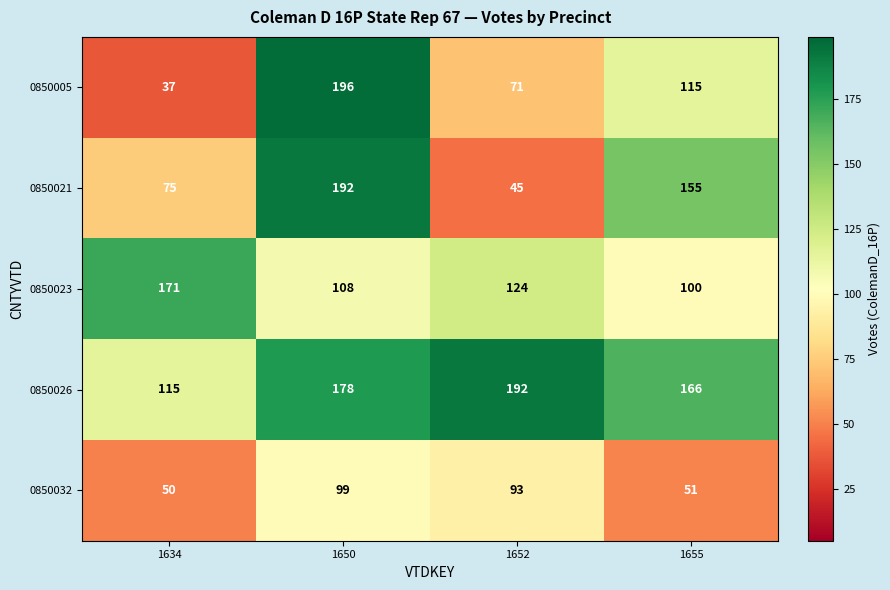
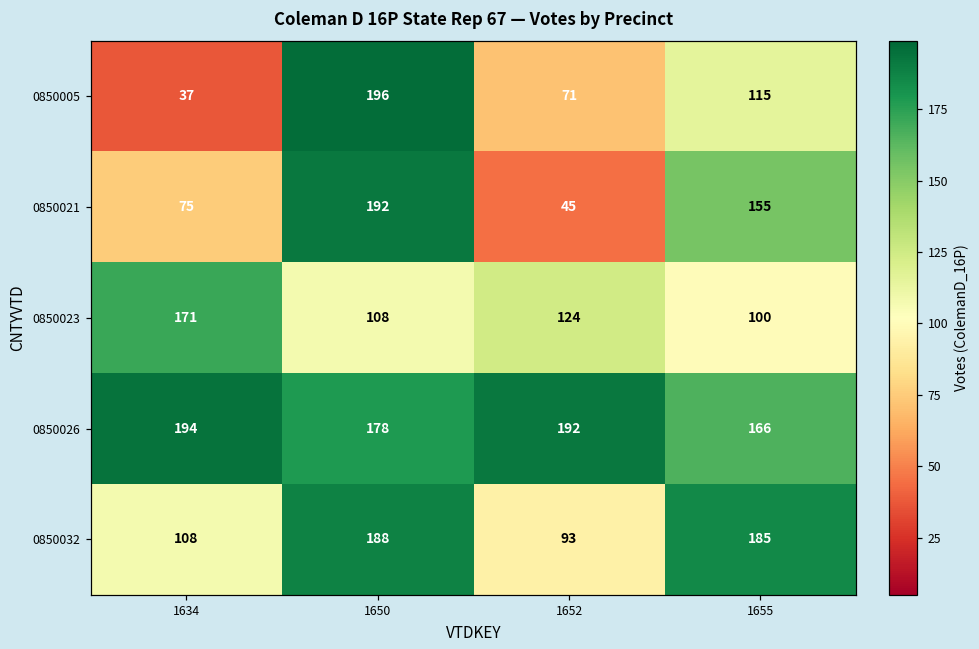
  {
    "0850005": {
      "1634": 37,
      "1650": 196,
      "1652": 71,
      "1655": 115
    },
    "0850021": {
      "1634": 75,
      "1650": 192,
      "1652": 45,
      "1655": 155
    },
    "0850023": {
      "1634": 171,
      "1650": 108,
      "1652": 124,
      "1655": 100
    },
    "0850026": {
-     "1634": 115,
+     "1634": 194,
      "1650": 178,
      "1652": 192,
      "1655": 166
    },
    "0850032": {
-     "1634": 50,
-     "1650": 99,
+     "1634": 108,
+     "1650": 188,
      "1652": 93,
-     "1655": 51
+     "1655": 185
    }
  }
